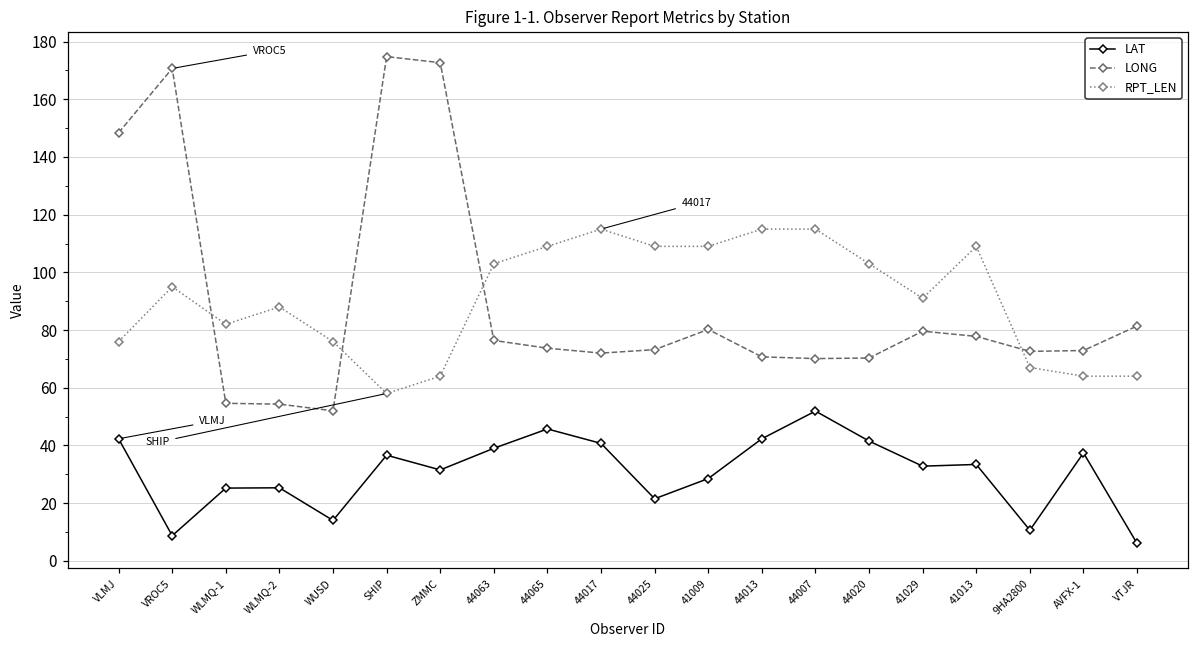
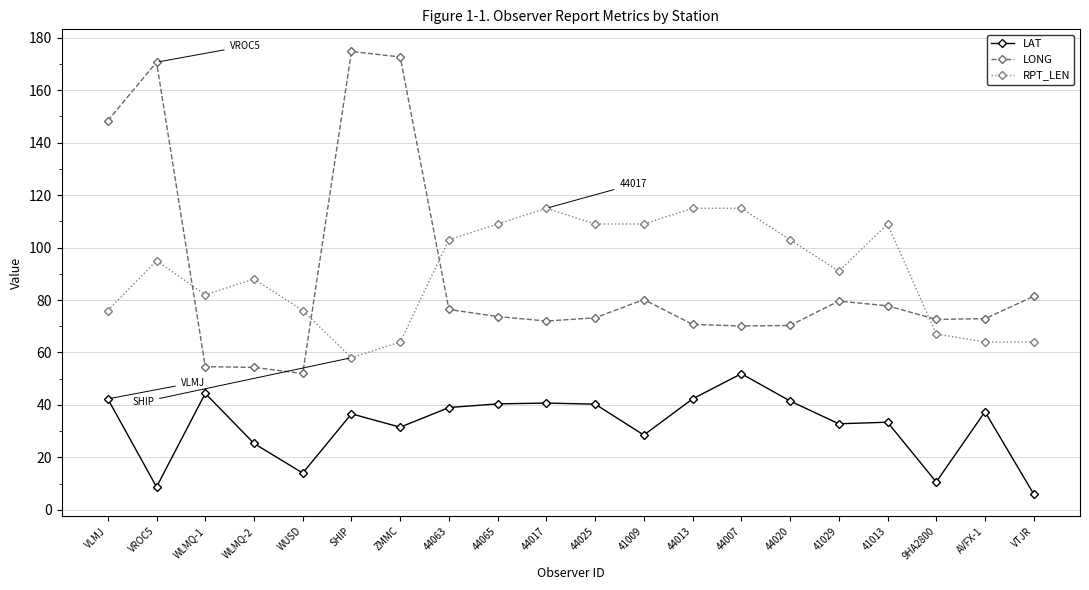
  {
    "LAT": {
      "VLMJ": 42,
      "VROC5": 9,
-     "WLMQ-1": 25,
+     "WLMQ-1": 44,
      "WLMQ-2": 25,
      "WUSD": 14,
      "SHIP": 37,
      "ZMMC": 32,
      "44063": 39,
-     "44065": 46,
+     "44065": 40,
      "44017": 41,
-     "44025": 22,
+     "44025": 40,
      "41009": 29,
      "44013": 42,
      "44007": 52,
      "44020": 42,
      "41029": 33,
      "41013": 33,
      "9HA2800": 11,
      "AVFX-1": 37,
      "VTJR": 6
    }
  }
